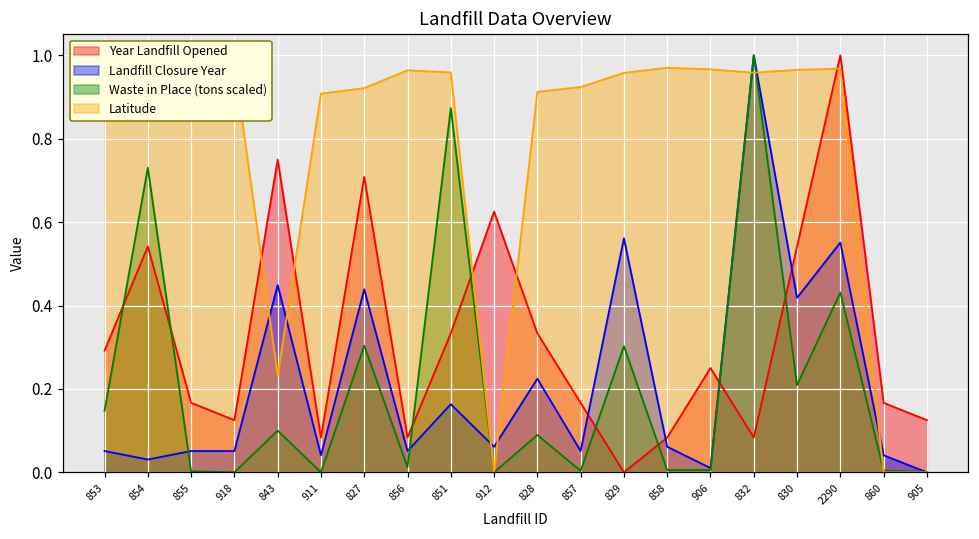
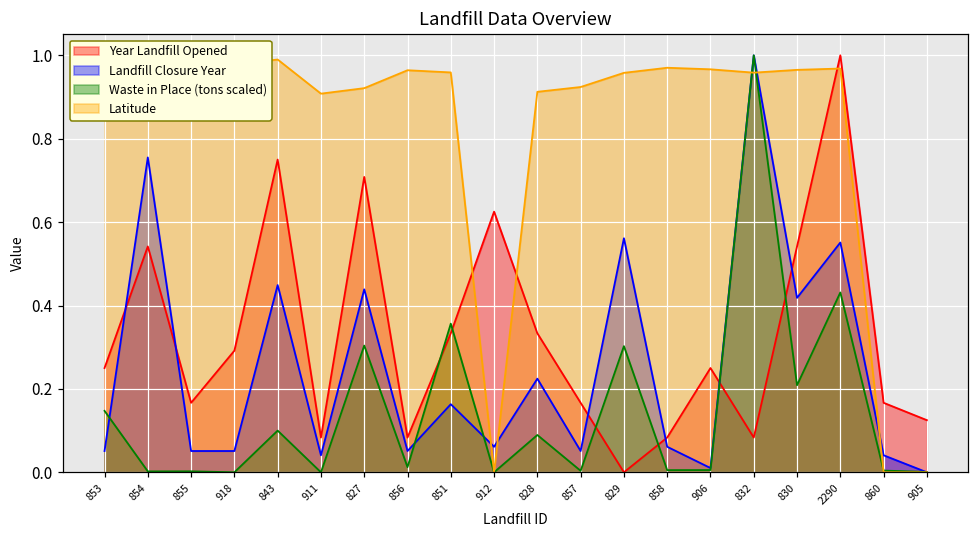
  {
    "Year Landfill Opened": {
-     "853": 0.29,
+     "853": 0.25,
      "854": 0.54,
      "855": 0.17,
-     "918": 0.13,
+     "918": 0.29,
      "843": 0.75,
      "911": 0.08,
      "827": 0.71,
      "856": 0.08,
      "851": 0.33,
      "912": 0.63,
      "828": 0.33,
      "857": 0.17,
      "829": 0.00,
      "858": 0.08,
      "906": 0.25,
      "832": 0.08,
      "830": 0.54,
      "2290": 1.00,
      "860": 0.17,
      "905": 0.13
    },
    "Landfill Closure Year": {
      "853": 0.05,
-     "854": 0.03,
+     "854": 0.76,
      "855": 0.05,
      "918": 0.05,
      "843": 0.45,
      "911": 0.04,
      "827": 0.44,
      "856": 0.05,
      "851": 0.16,
      "912": 0.06,
      "828": 0.22,
      "857": 0.05,
      "829": 0.56,
      "858": 0.06,
      "830": 0.42,
      "2290": 0.55,
      "860": 0.04
    },
    "Waste in Place (tons scaled)": {
      "853": 0.15,
-     "854": 0.73,
+     "854": 0.00,
      "855": 0.00,
      "918": 0.00,
      "843": 0.10,
      "911": 0.00,
      "827": 0.30,
      "856": 0.01,
-     "851": 0.87,
+     "851": 0.36,
      "828": 0.09,
      "857": 0.00,
      "829": 0.30,
      "858": 0.01,
      "830": 0.21,
      "2290": 0.43
    },
    "Latitude": {
-     "843": 0.23,
+     "843": 0.99,
      "911": 0.91,
      "827": 0.92,
      "856": 0.96,
      "851": 0.96,
      "828": 0.91,
      "857": 0.92,
      "829": 0.96,
      "858": 0.97,
      "906": 0.97,
      "832": 0.96,
      "830": 0.97,
      "2290": 0.97
    }
  }
